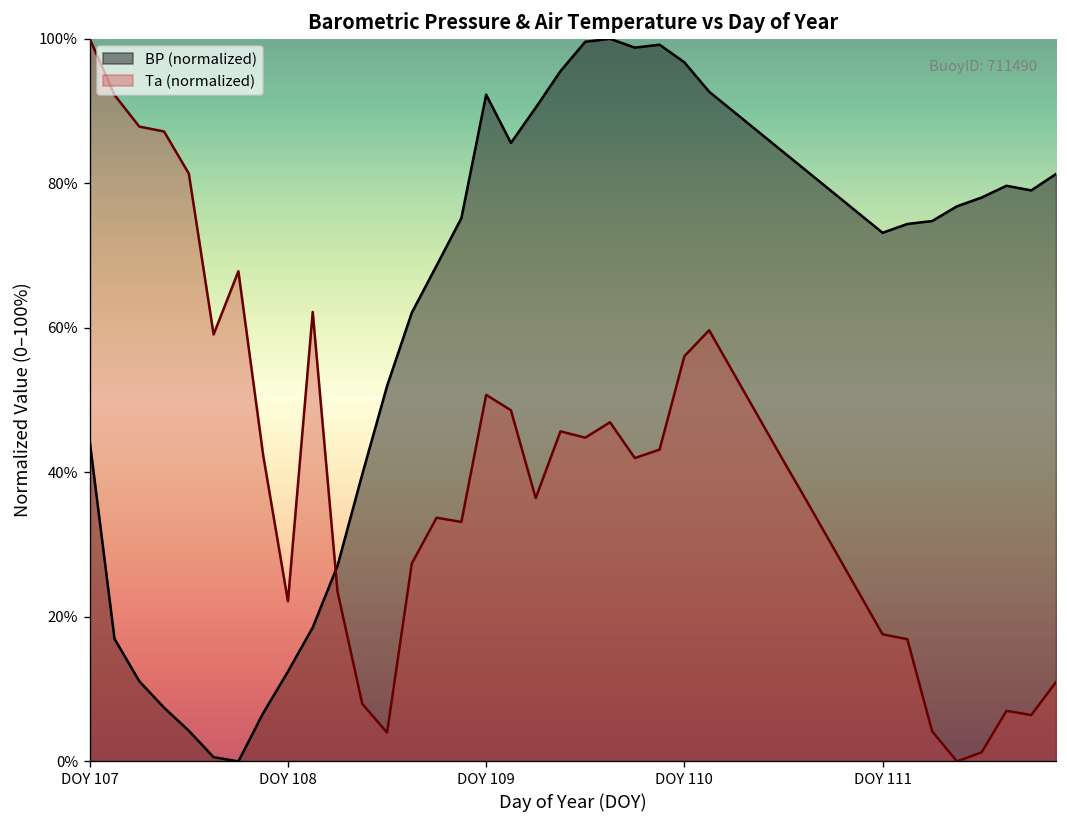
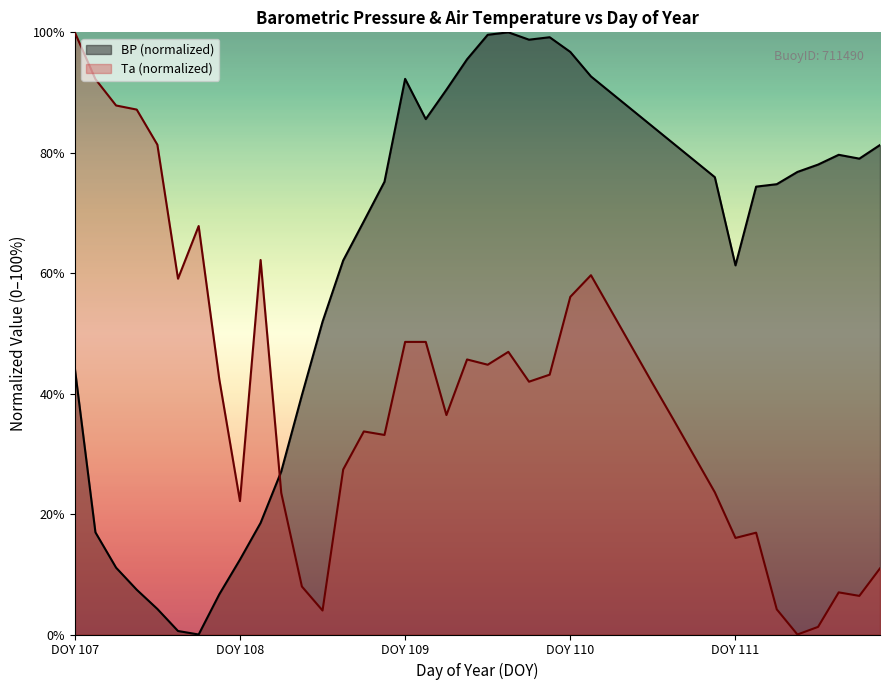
  {
    "BP (normalized)": {
      "DOY 107": "44%",
      "DOY 108": "12%",
      "DOY 109": "92%",
      "DOY 110": "97%",
-     "DOY 111": "73%"
+     "DOY 111": "61%"
    },
    "Ta (normalized)": {
      "DOY 107": "100%",
      "DOY 108": "22%",
-     "DOY 109": "51%",
+     "DOY 109": "49%",
      "DOY 110": "56%",
-     "DOY 111": "18%"
+     "DOY 111": "16%"
    }
  }
